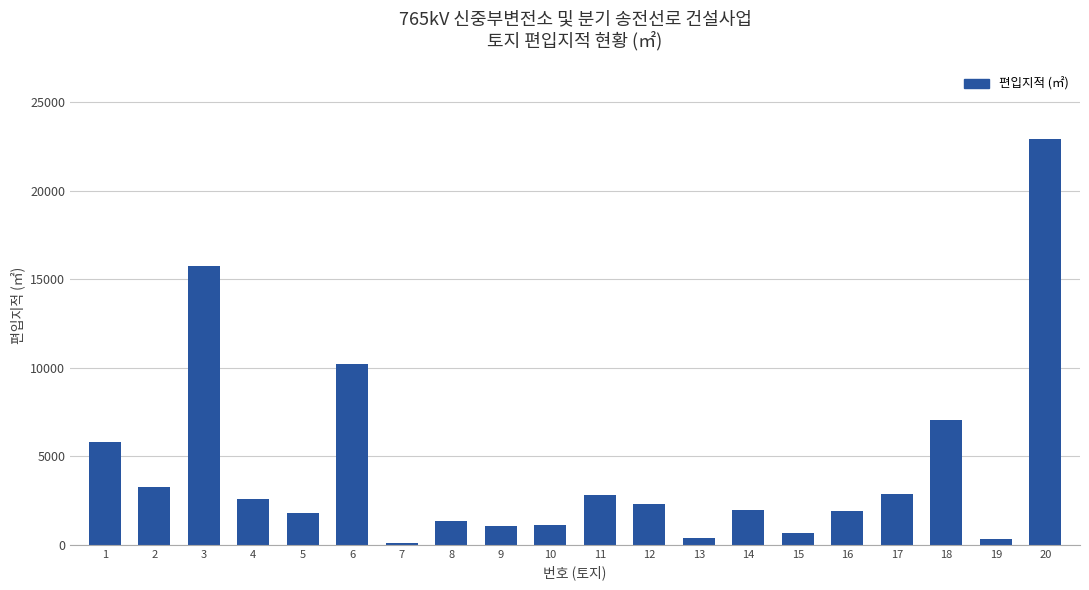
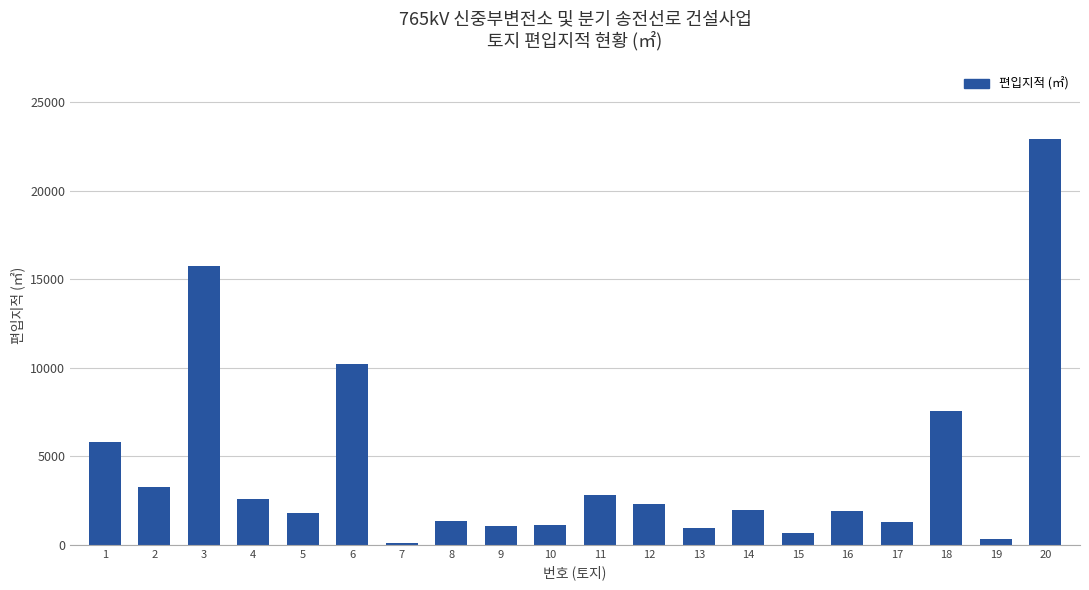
  {
    "1": 5800,
    "2": 3300,
    "3": 15700,
    "4": 2600,
    "5": 1800,
    "6": 10200,
    "8": 1400,
    "9": 1100,
    "10": 1100,
    "11": 2800,
    "12": 2300,
-   "13": 400,
+   "13": 900,
    "14": 2000,
    "15": 600,
    "16": 1900,
-   "17": 2900,
-   "18": 7000,
+   "17": 1300,
+   "18": 7500,
    "19": 300,
    "20": 22900
  }
